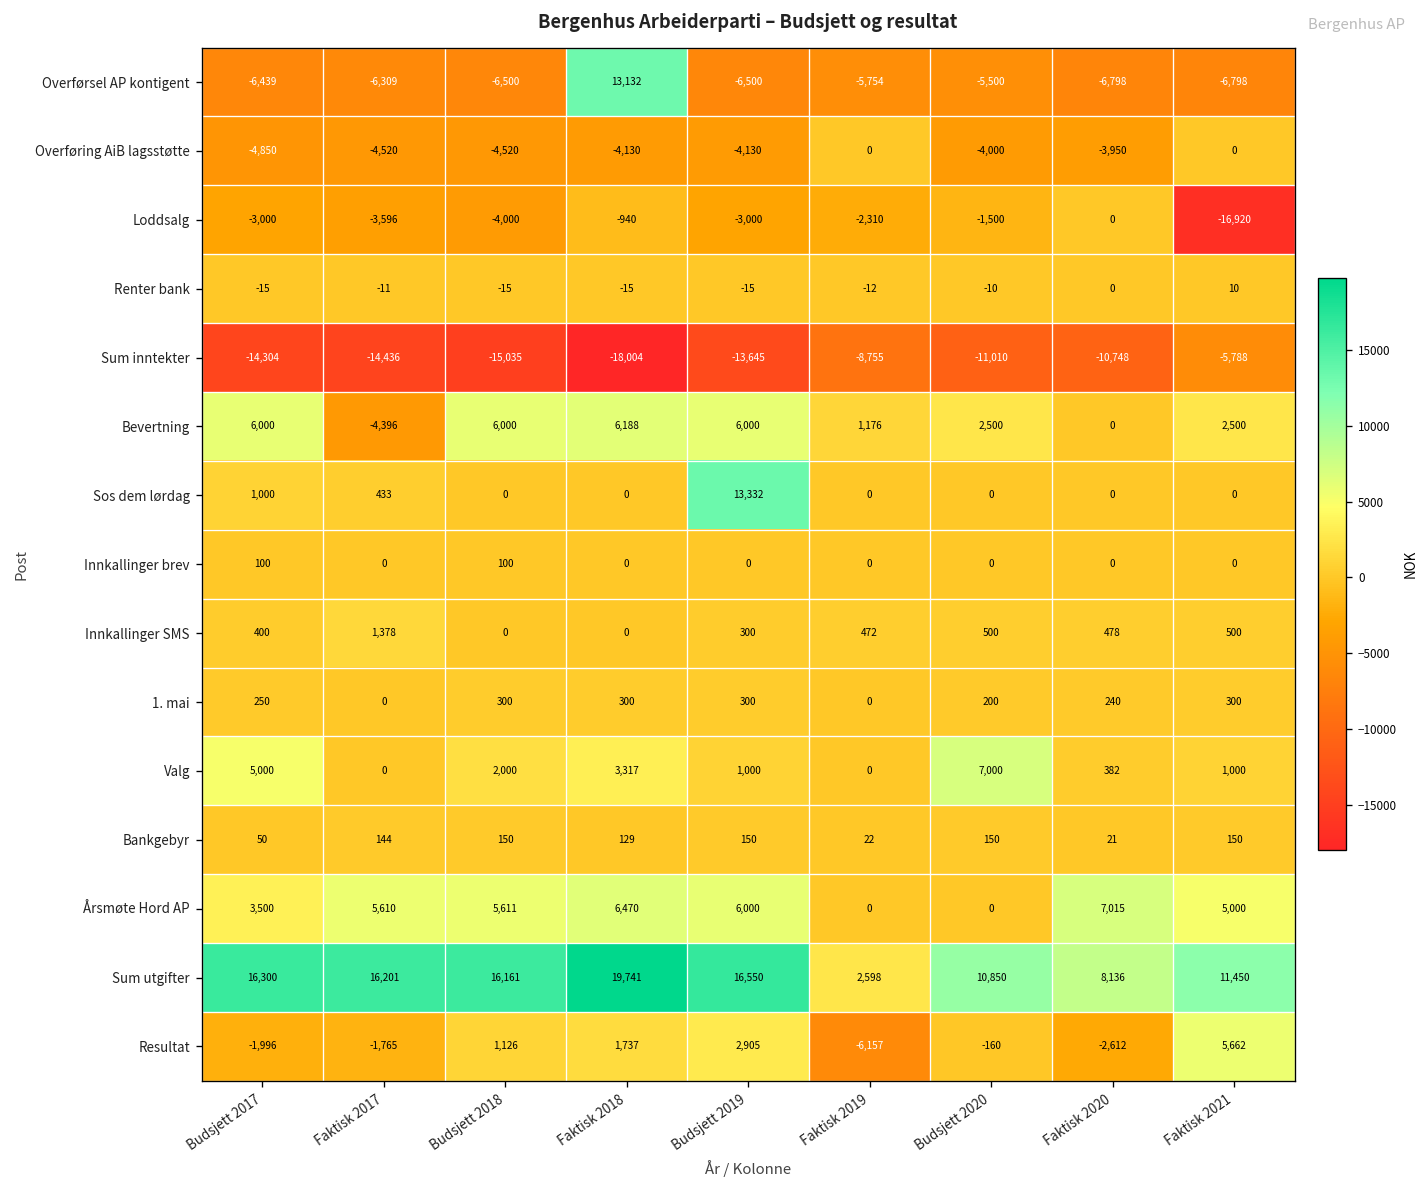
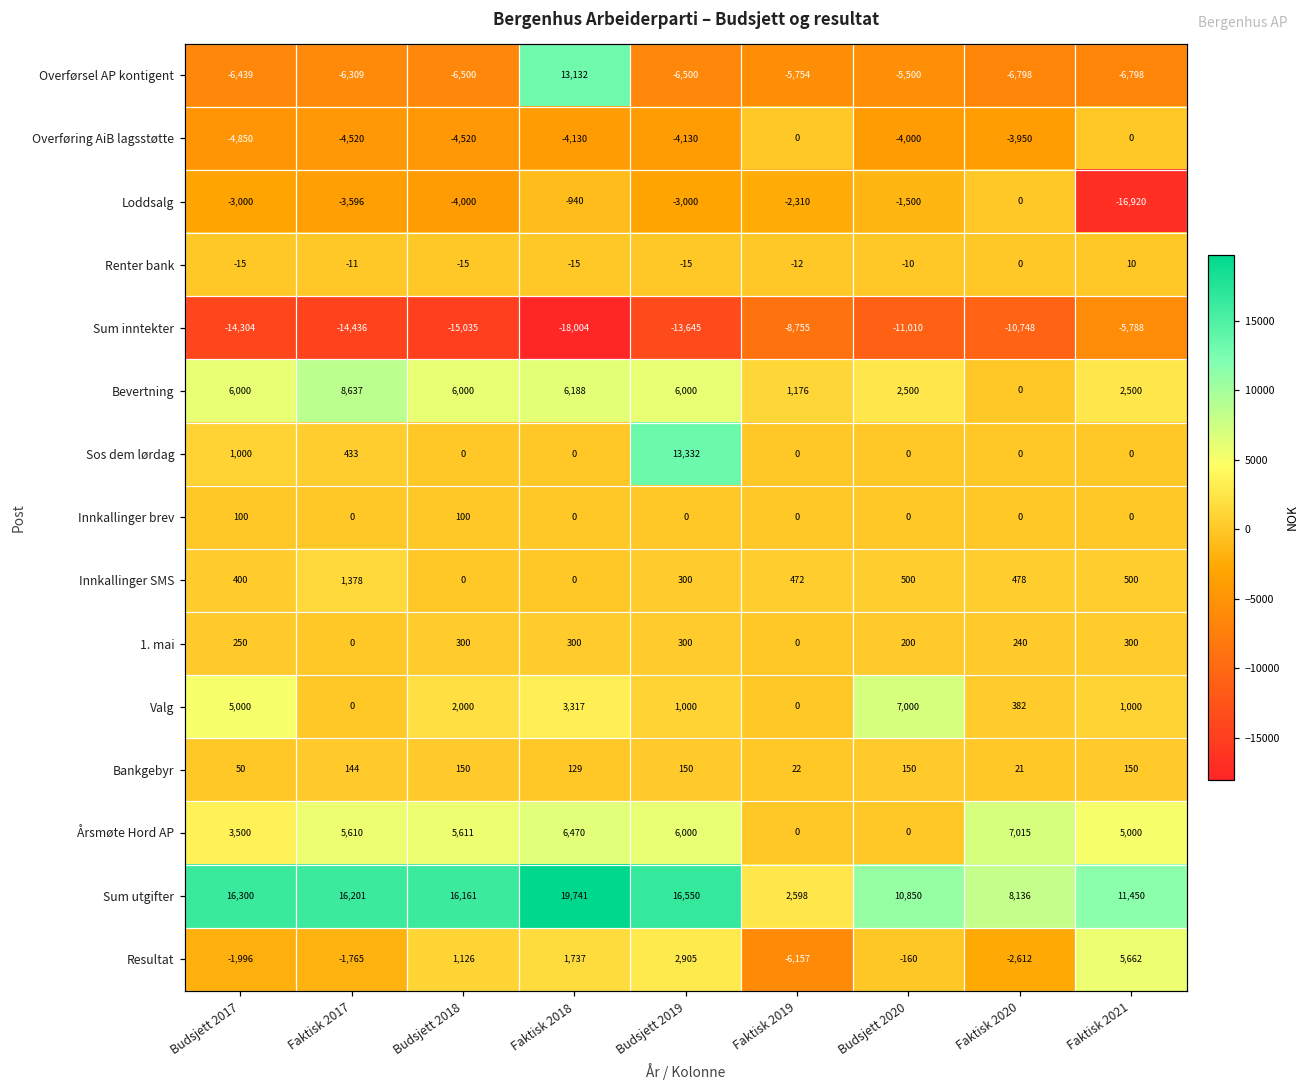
  {
    "Overførsel AP kontigent": {
      "Budsjett 2017": "-6,439",
      "Faktisk 2017": "-6,309",
      "Budsjett 2018": "-6,500",
      "Faktisk 2018": "13,132",
      "Budsjett 2019": "-6,500",
      "Faktisk 2019": "-5,754",
      "Budsjett 2020": "-5,500",
      "Faktisk 2020": "-6,798",
      "Faktisk 2021": "-6,798"
    },
    "Overføring AiB lagsstøtte": {
      "Budsjett 2017": "-4,850",
      "Faktisk 2017": "-4,520",
      "Budsjett 2018": "-4,520",
      "Faktisk 2018": "-4,130",
      "Budsjett 2019": "-4,130",
      "Faktisk 2019": "0",
      "Budsjett 2020": "-4,000",
      "Faktisk 2020": "-3,950",
      "Faktisk 2021": "0"
    },
    "Loddsalg": {
      "Budsjett 2017": "-3,000",
      "Faktisk 2017": "-3,596",
      "Budsjett 2018": "-4,000",
      "Faktisk 2018": "-940",
      "Budsjett 2019": "-3,000",
      "Faktisk 2019": "-2,310",
      "Budsjett 2020": "-1,500",
      "Faktisk 2020": "0",
      "Faktisk 2021": "-16,920"
    },
    "Renter bank": {
      "Budsjett 2017": "-15",
      "Faktisk 2017": "-11",
      "Budsjett 2018": "-15",
      "Faktisk 2018": "-15",
      "Budsjett 2019": "-15",
      "Faktisk 2019": "-12",
      "Budsjett 2020": "-10",
      "Faktisk 2020": "0",
      "Faktisk 2021": "10"
    },
    "Sum inntekter": {
      "Budsjett 2017": "-14,304",
      "Faktisk 2017": "-14,436",
      "Budsjett 2018": "-15,035",
      "Faktisk 2018": "-18,004",
      "Budsjett 2019": "-13,645",
      "Faktisk 2019": "-8,755",
      "Budsjett 2020": "-11,010",
      "Faktisk 2020": "-10,748",
      "Faktisk 2021": "-5,788"
    },
    "Bevertning": {
      "Budsjett 2017": "6,000",
-     "Faktisk 2017": "-4,396",
+     "Faktisk 2017": "8,637",
      "Budsjett 2018": "6,000",
      "Faktisk 2018": "6,188",
      "Budsjett 2019": "6,000",
      "Faktisk 2019": "1,176",
      "Budsjett 2020": "2,500",
      "Faktisk 2020": "0",
      "Faktisk 2021": "2,500"
    },
    "Sos dem lørdag": {
      "Budsjett 2017": "1,000",
      "Faktisk 2017": "433",
      "Budsjett 2018": "0",
      "Faktisk 2018": "0",
      "Budsjett 2019": "13,332",
      "Faktisk 2019": "0",
      "Budsjett 2020": "0",
      "Faktisk 2020": "0",
      "Faktisk 2021": "0"
    },
    "Innkallinger brev": {
      "Budsjett 2017": "100",
      "Faktisk 2017": "0",
      "Budsjett 2018": "100",
      "Faktisk 2018": "0",
      "Budsjett 2019": "0",
      "Faktisk 2019": "0",
      "Budsjett 2020": "0",
      "Faktisk 2020": "0",
      "Faktisk 2021": "0"
    },
    "Innkallinger SMS": {
      "Budsjett 2017": "400",
      "Faktisk 2017": "1,378",
      "Budsjett 2018": "0",
      "Faktisk 2018": "0",
      "Budsjett 2019": "300",
      "Faktisk 2019": "472",
      "Budsjett 2020": "500",
      "Faktisk 2020": "478",
      "Faktisk 2021": "500"
    },
    "1. mai": {
      "Budsjett 2017": "250",
      "Faktisk 2017": "0",
      "Budsjett 2018": "300",
      "Faktisk 2018": "300",
      "Budsjett 2019": "300",
      "Faktisk 2019": "0",
      "Budsjett 2020": "200",
      "Faktisk 2020": "240",
      "Faktisk 2021": "300"
    },
    "Valg": {
      "Budsjett 2017": "5,000",
      "Faktisk 2017": "0",
      "Budsjett 2018": "2,000",
      "Faktisk 2018": "3,317",
      "Budsjett 2019": "1,000",
      "Faktisk 2019": "0",
      "Budsjett 2020": "7,000",
      "Faktisk 2020": "382",
      "Faktisk 2021": "1,000"
    },
    "Bankgebyr": {
      "Budsjett 2017": "50",
      "Faktisk 2017": "144",
      "Budsjett 2018": "150",
      "Faktisk 2018": "129",
      "Budsjett 2019": "150",
      "Faktisk 2019": "22",
      "Budsjett 2020": "150",
      "Faktisk 2020": "21",
      "Faktisk 2021": "150"
    },
    "Årsmøte Hord AP": {
      "Budsjett 2017": "3,500",
      "Faktisk 2017": "5,610",
      "Budsjett 2018": "5,611",
      "Faktisk 2018": "6,470",
      "Budsjett 2019": "6,000",
      "Faktisk 2019": "0",
      "Budsjett 2020": "0",
      "Faktisk 2020": "7,015",
      "Faktisk 2021": "5,000"
    },
    "Sum utgifter": {
      "Budsjett 2017": "16,300",
      "Faktisk 2017": "16,201",
      "Budsjett 2018": "16,161",
      "Faktisk 2018": "19,741",
      "Budsjett 2019": "16,550",
      "Faktisk 2019": "2,598",
      "Budsjett 2020": "10,850",
      "Faktisk 2020": "8,136",
      "Faktisk 2021": "11,450"
    },
    "Resultat": {
      "Budsjett 2017": "-1,996",
      "Faktisk 2017": "-1,765",
      "Budsjett 2018": "1,126",
      "Faktisk 2018": "1,737",
      "Budsjett 2019": "2,905",
      "Faktisk 2019": "-6,157",
      "Budsjett 2020": "-160",
      "Faktisk 2020": "-2,612",
      "Faktisk 2021": "5,662"
    }
  }
